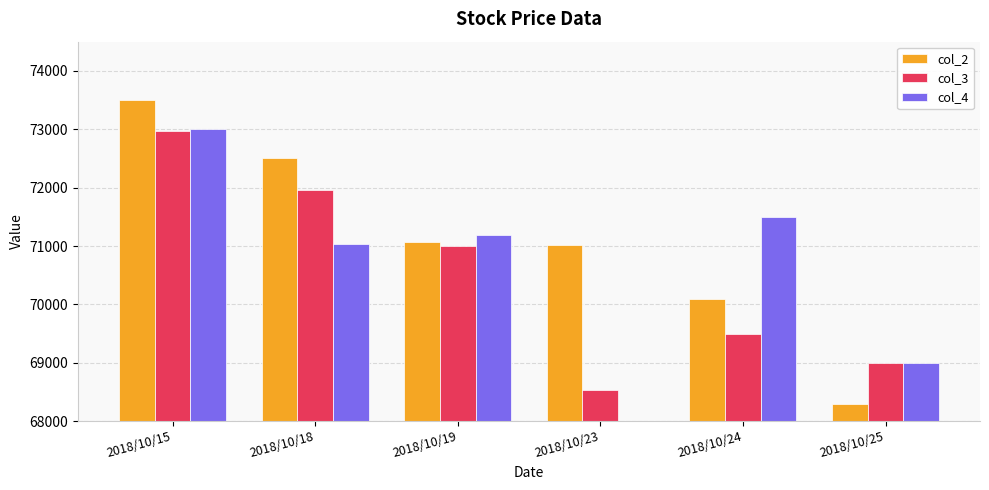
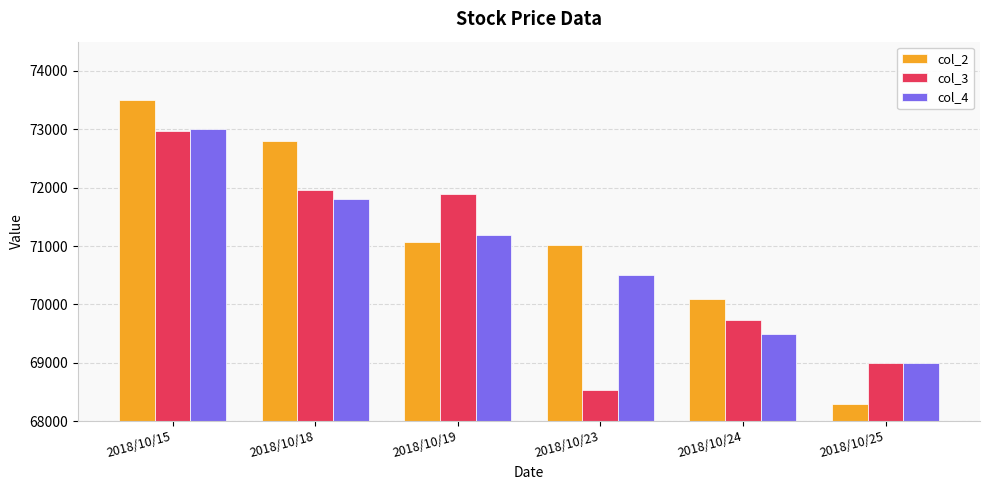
  {
    "col_2": {
      "2018/10/15": 73500,
-     "2018/10/18": 72500,
+     "2018/10/18": 72800,
      "2018/10/19": 71100,
      "2018/10/23": 71000,
      "2018/10/24": 70100,
      "2018/10/25": 68300
    },
    "col_3": {
      "2018/10/15": 73000,
      "2018/10/18": 72000,
-     "2018/10/19": 71000,
+     "2018/10/19": 71900,
      "2018/10/23": 68500,
-     "2018/10/24": 69500,
+     "2018/10/24": 69700,
      "2018/10/25": 69000
    },
    "col_4": {
      "2018/10/15": 73000,
-     "2018/10/18": 71000,
+     "2018/10/18": 71800,
      "2018/10/19": 71200,
-     "2018/10/23": 68000,
-     "2018/10/24": 71500,
+     "2018/10/23": 70500,
+     "2018/10/24": 69500,
      "2018/10/25": 69000
    }
  }
